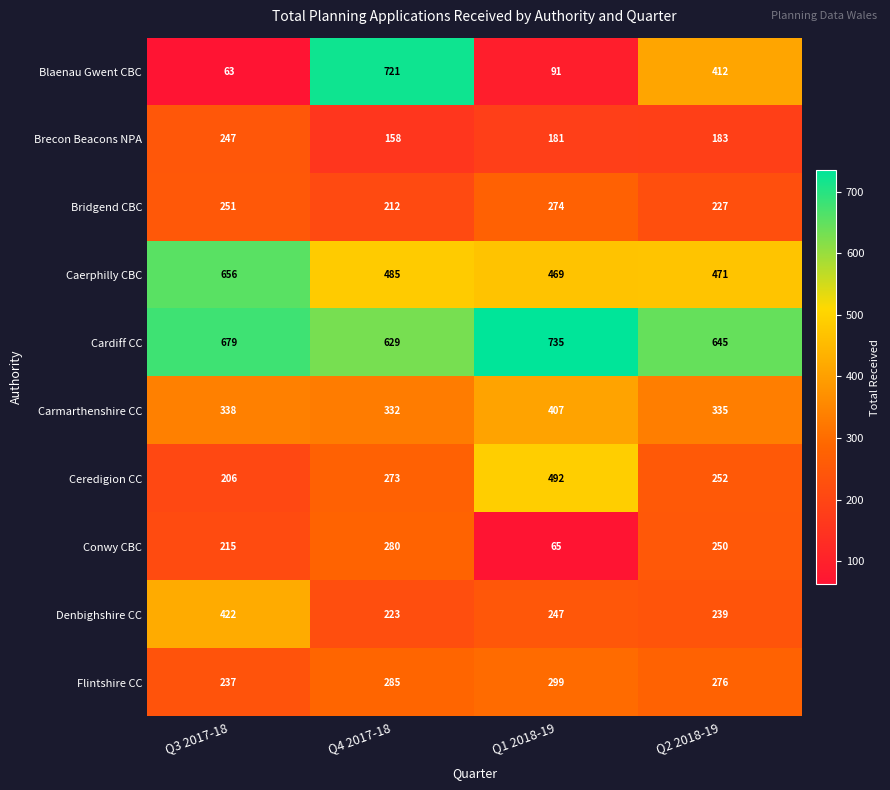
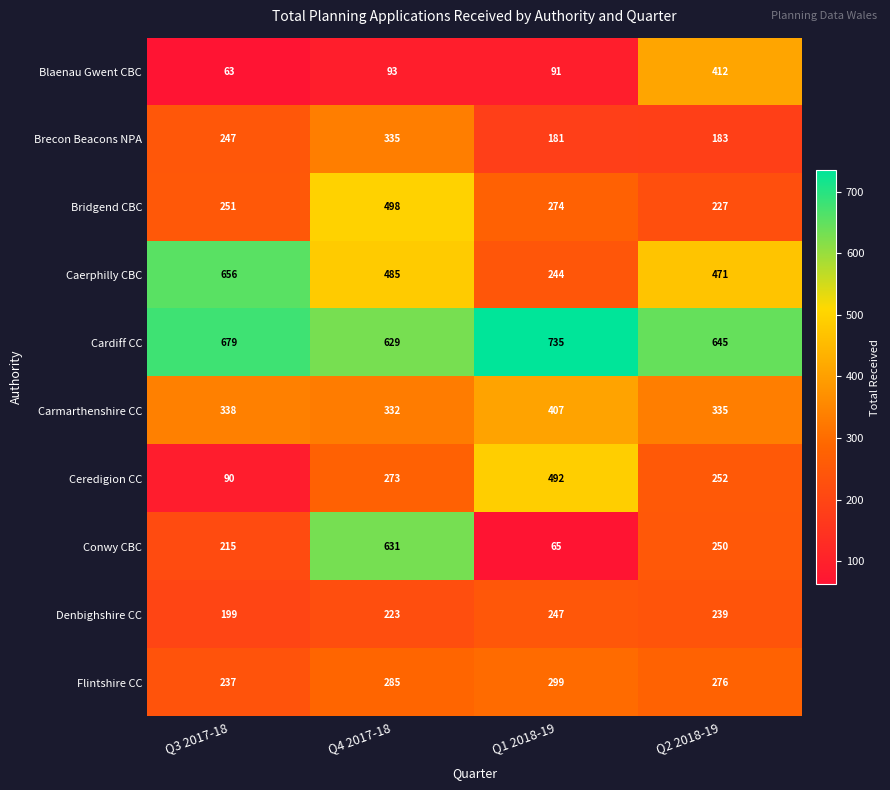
  {
    "Blaenau Gwent CBC": {
      "Q3 2017-18": 63,
-     "Q4 2017-18": 721,
+     "Q4 2017-18": 93,
      "Q1 2018-19": 91,
      "Q2 2018-19": 412
    },
    "Brecon Beacons NPA": {
      "Q3 2017-18": 247,
-     "Q4 2017-18": 158,
+     "Q4 2017-18": 335,
      "Q1 2018-19": 181,
      "Q2 2018-19": 183
    },
    "Bridgend CBC": {
      "Q3 2017-18": 251,
-     "Q4 2017-18": 212,
+     "Q4 2017-18": 498,
      "Q1 2018-19": 274,
      "Q2 2018-19": 227
    },
    "Caerphilly CBC": {
      "Q3 2017-18": 656,
      "Q4 2017-18": 485,
-     "Q1 2018-19": 469,
+     "Q1 2018-19": 244,
      "Q2 2018-19": 471
    },
    "Cardiff CC": {
      "Q3 2017-18": 679,
      "Q4 2017-18": 629,
      "Q1 2018-19": 735,
      "Q2 2018-19": 645
    },
    "Carmarthenshire CC": {
      "Q3 2017-18": 338,
      "Q4 2017-18": 332,
      "Q1 2018-19": 407,
      "Q2 2018-19": 335
    },
    "Ceredigion CC": {
-     "Q3 2017-18": 206,
+     "Q3 2017-18": 90,
      "Q4 2017-18": 273,
      "Q1 2018-19": 492,
      "Q2 2018-19": 252
    },
    "Conwy CBC": {
      "Q3 2017-18": 215,
-     "Q4 2017-18": 280,
+     "Q4 2017-18": 631,
      "Q1 2018-19": 65,
      "Q2 2018-19": 250
    },
    "Denbighshire CC": {
-     "Q3 2017-18": 422,
+     "Q3 2017-18": 199,
      "Q4 2017-18": 223,
      "Q1 2018-19": 247,
      "Q2 2018-19": 239
    },
    "Flintshire CC": {
      "Q3 2017-18": 237,
      "Q4 2017-18": 285,
      "Q1 2018-19": 299,
      "Q2 2018-19": 276
    }
  }
